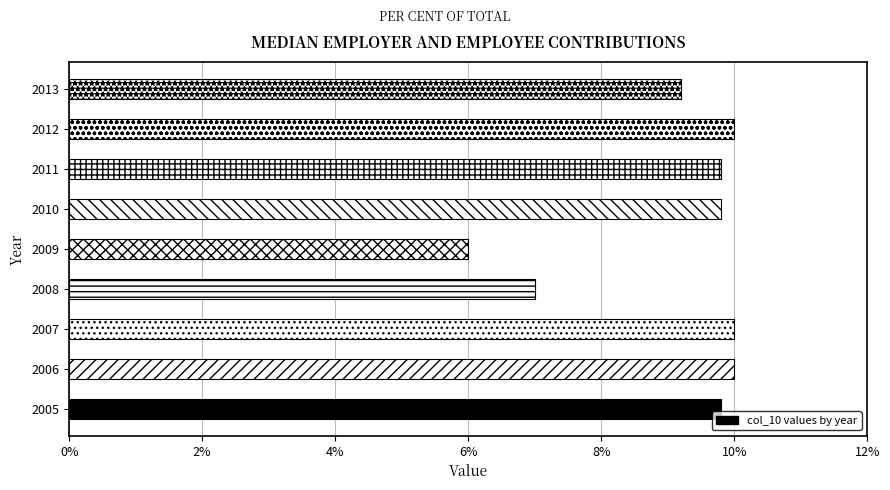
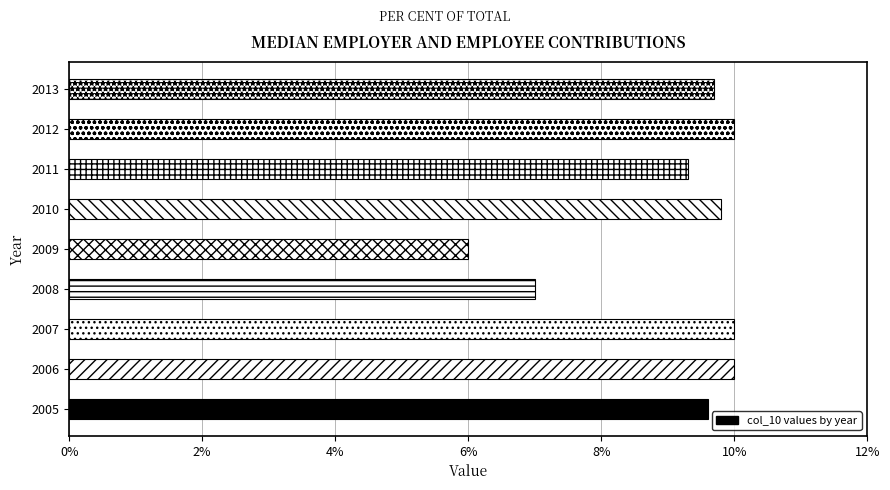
  {
-   "2013": "9.2%",
+   "2013": "9.7%",
    "2012": "10.0%",
-   "2011": "9.8%",
+   "2011": "9.3%",
    "2010": "9.8%",
    "2009": "6.0%",
    "2008": "7.0%",
    "2007": "10.0%",
    "2006": "10.0%",
-   "2005": "9.8%"
+   "2005": "9.6%"
  }
